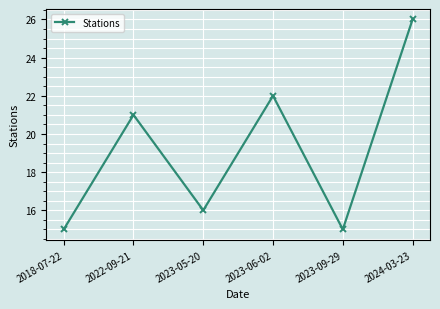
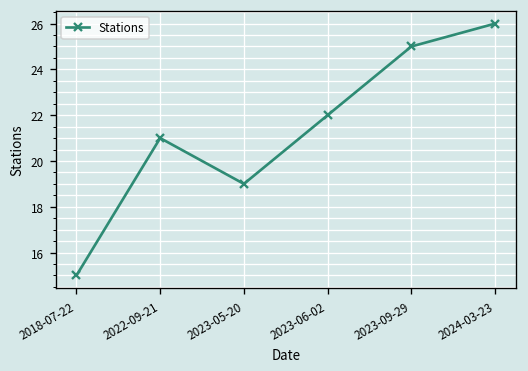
  {
    "2018-07-22": 15,
    "2022-09-21": 21,
-   "2023-05-20": 16,
+   "2023-05-20": 19,
    "2023-06-02": 22,
-   "2023-09-29": 15,
+   "2023-09-29": 25,
    "2024-03-23": 26
  }
